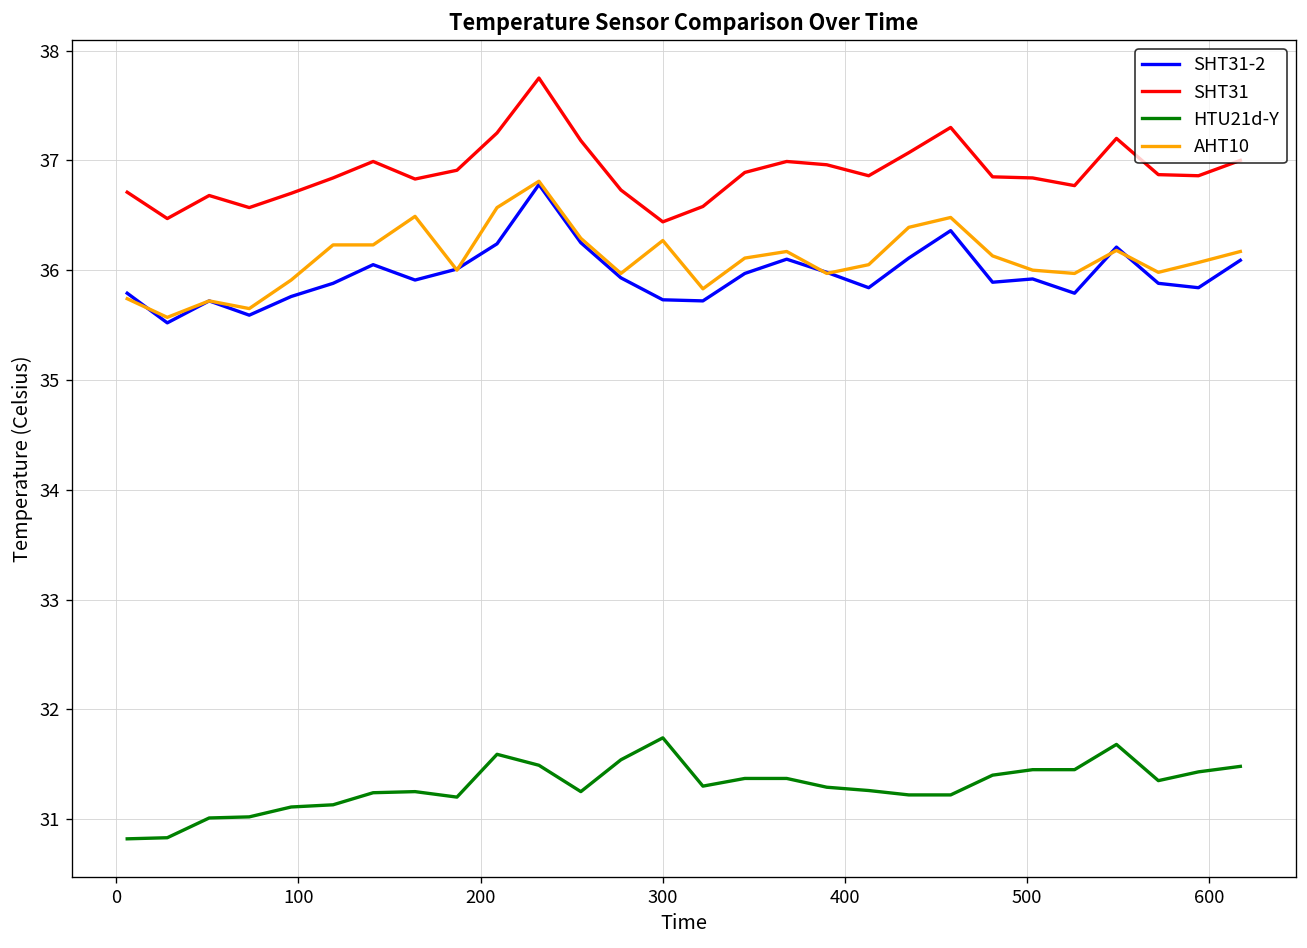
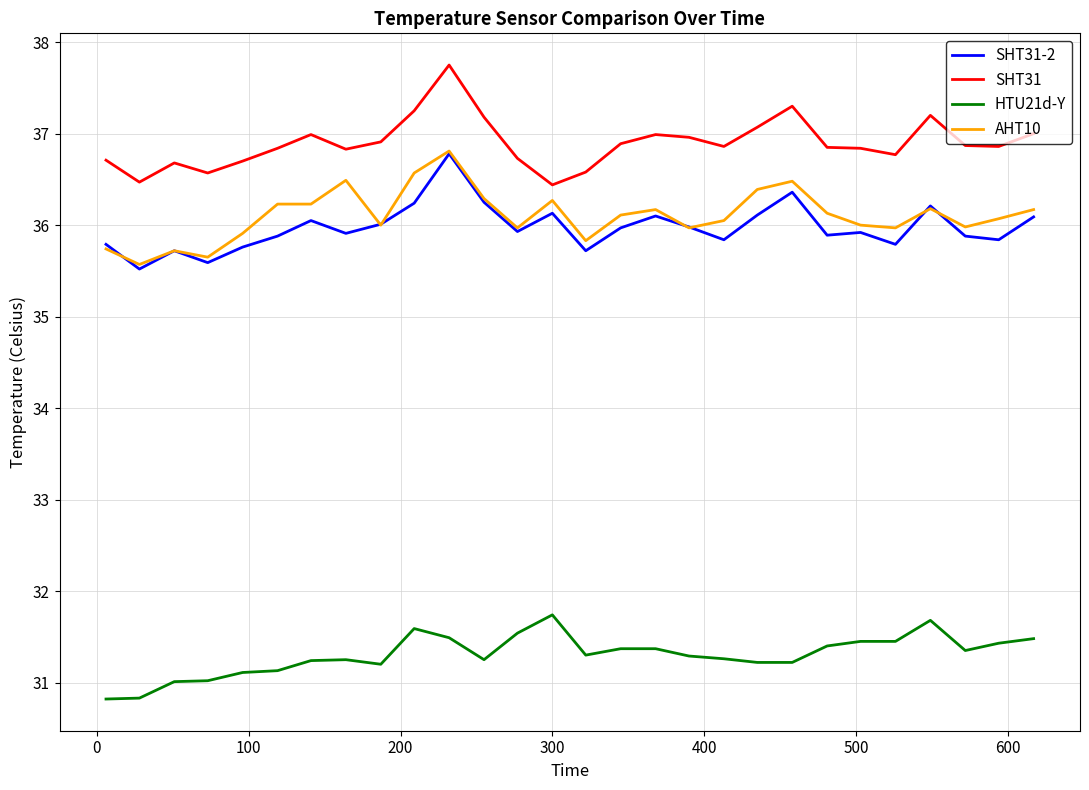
  {
    "SHT31-2": {
-     "300": 35.7
+     "300": 36.1
    },
    "SHT31": {
      "300": 36.4
    },
    "HTU21d-Y": {
      "300": 31.7
    },
    "AHT10": {
      "300": 36.3
    }
  }
